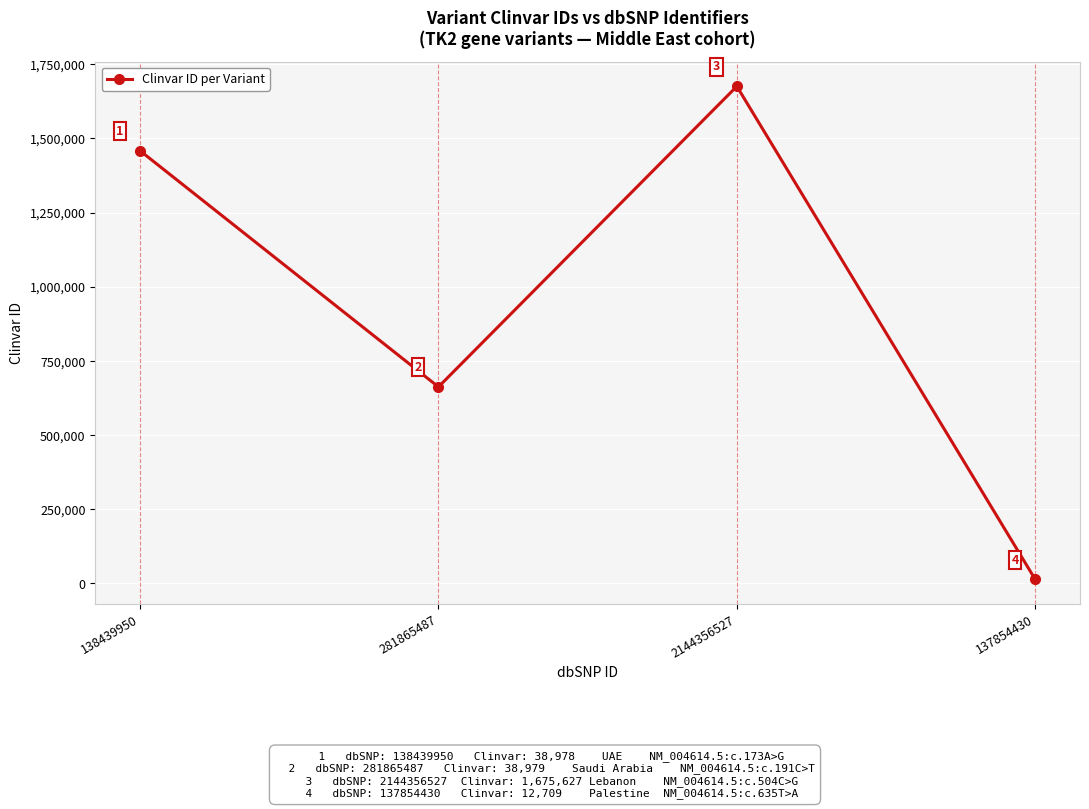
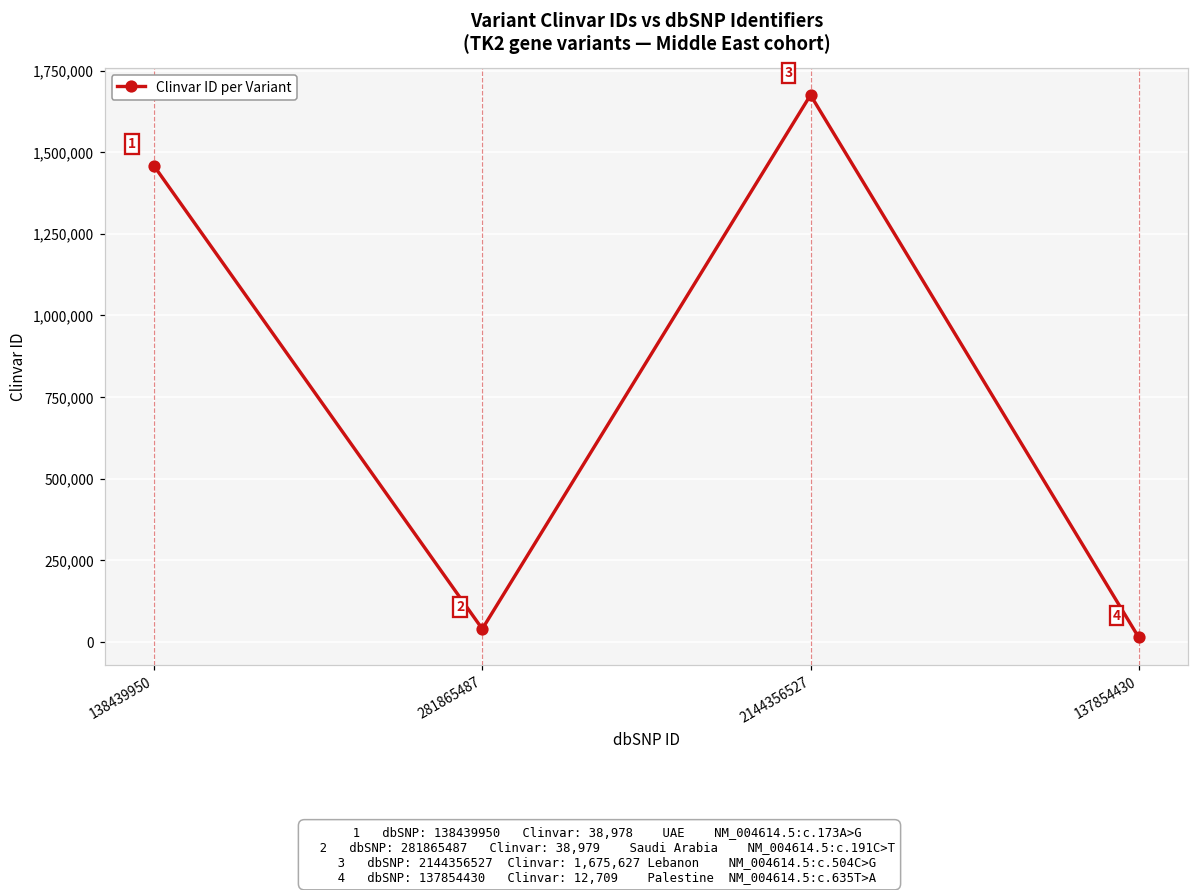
  {
-   "281865487": "660,000"
+   "281865487": "40,000"
  }
